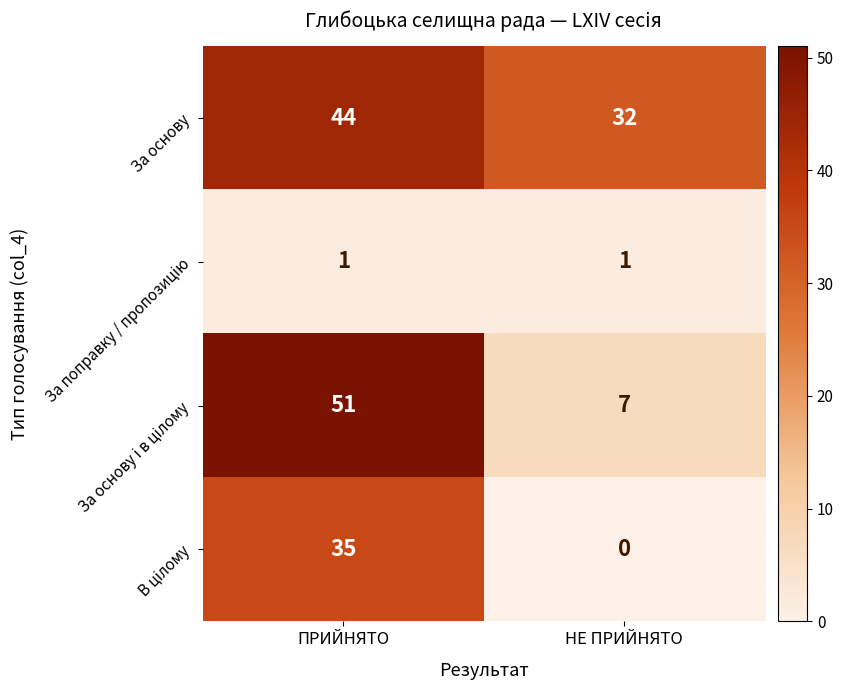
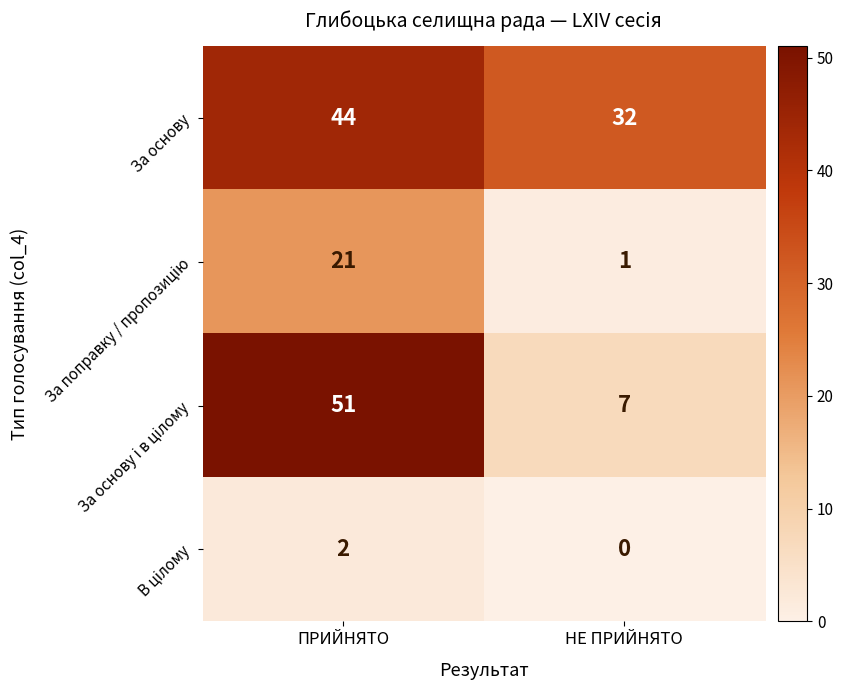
  {
    "За основу": {
      "ПРИЙНЯТО": 44,
      "НЕ ПРИЙНЯТО": 32
    },
    "За поправку / пропозицію": {
-     "ПРИЙНЯТО": 1,
+     "ПРИЙНЯТО": 21,
      "НЕ ПРИЙНЯТО": 1
    },
    "За основу і в цілому": {
      "ПРИЙНЯТО": 51,
      "НЕ ПРИЙНЯТО": 7
    },
    "В цілому": {
-     "ПРИЙНЯТО": 35,
+     "ПРИЙНЯТО": 2,
      "НЕ ПРИЙНЯТО": 0
    }
  }
